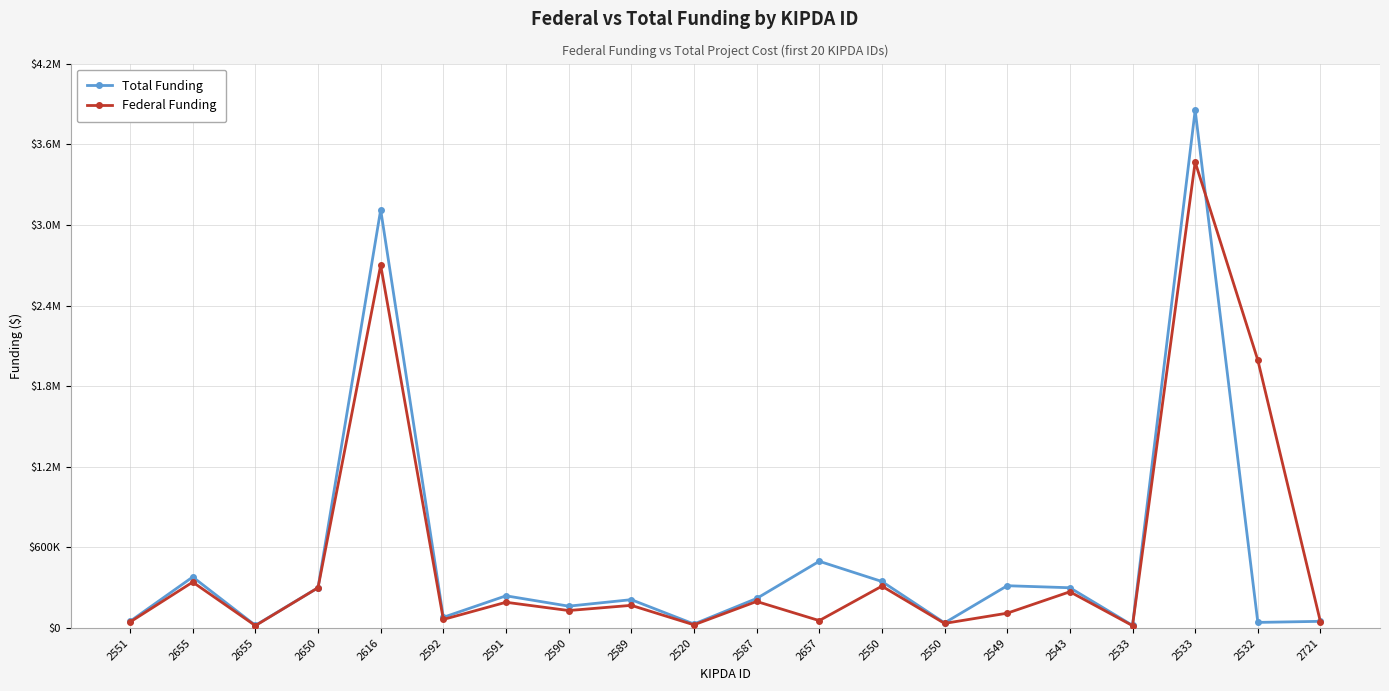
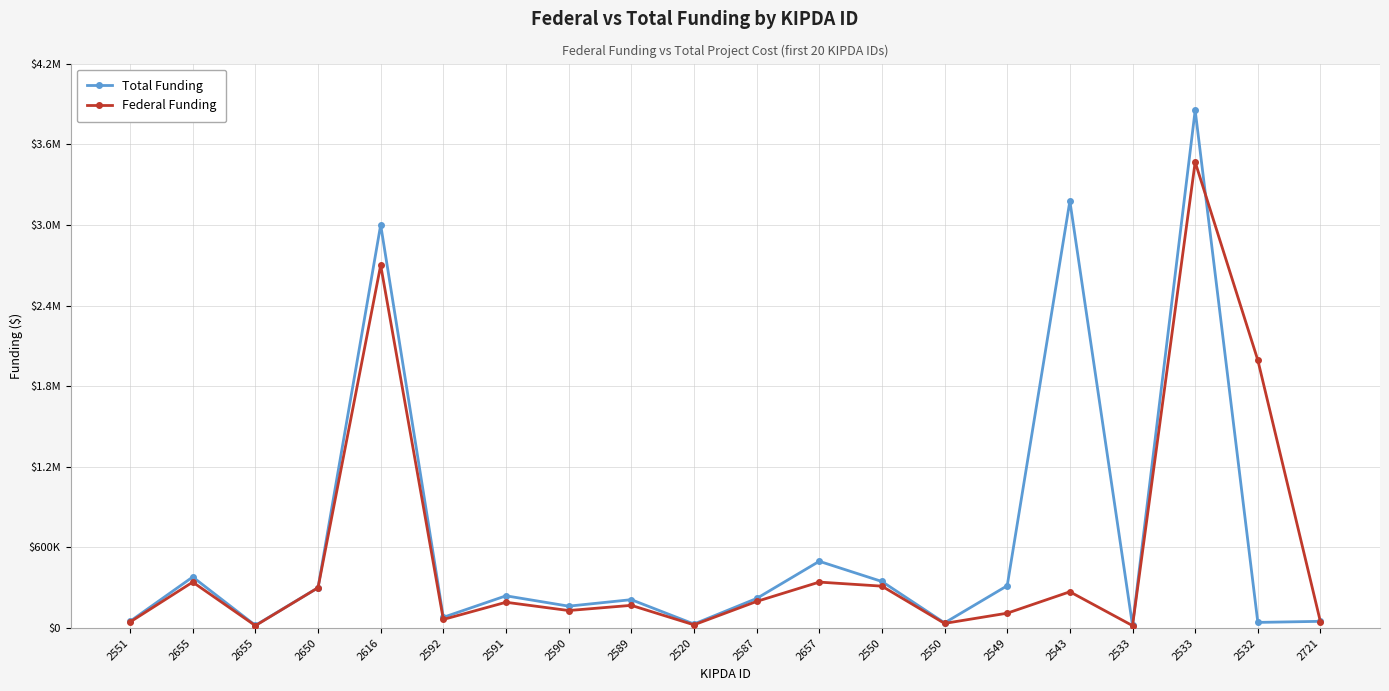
  {
    "Total Funding": {
-     "2616": "$3110000",
+     "2616": "$3000000",
      "2591": "$240000",
      "2590": "$160000",
      "2589": "$210000",
      "2587": "$220000",
      "2657": "$500000",
      "2549": "$320000",
-     "2543": "$300000",
+     "2543": "$3180000",
      "2532": "$40000"
    },
    "Federal Funding": {
      "2616": "$2700000",
      "2591": "$190000",
      "2590": "$130000",
      "2589": "$170000",
      "2587": "$200000",
-     "2657": "$60000",
+     "2657": "$340000",
      "2549": "$110000",
      "2543": "$270000",
      "2532": "$1990000"
    }
  }
